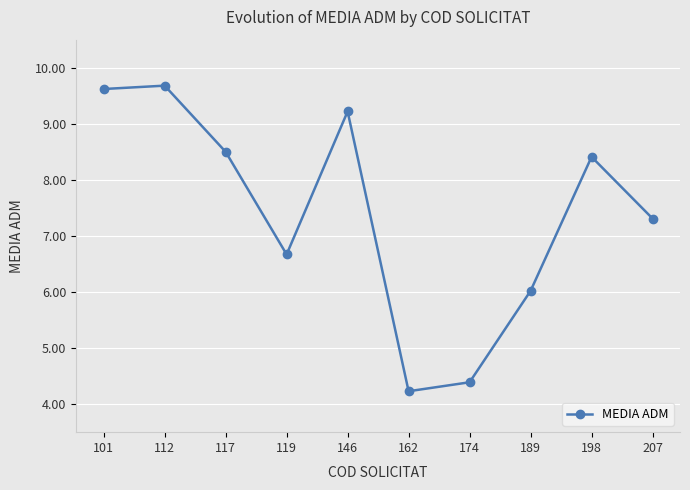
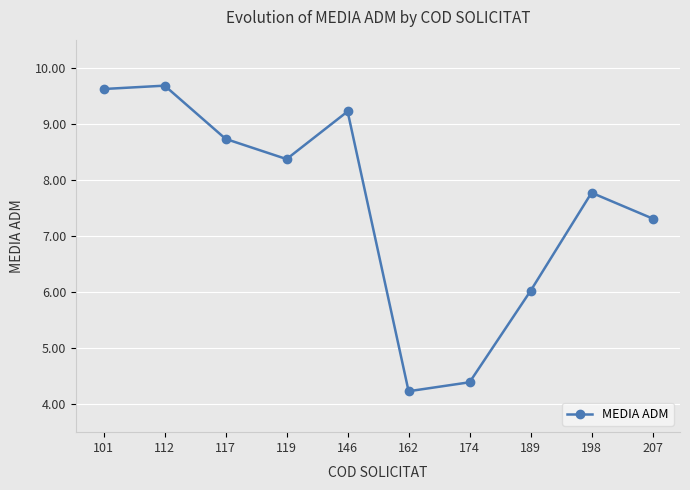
  {
    "101": 9.6,
    "112": 9.7,
-   "117": 8.5,
-   "119": 6.7,
+   "117": 8.7,
+   "119": 8.4,
    "146": 9.2,
    "162": 4.2,
    "174": 4.4,
    "189": 6.0,
-   "198": 8.4,
+   "198": 7.8,
    "207": 7.3
  }
